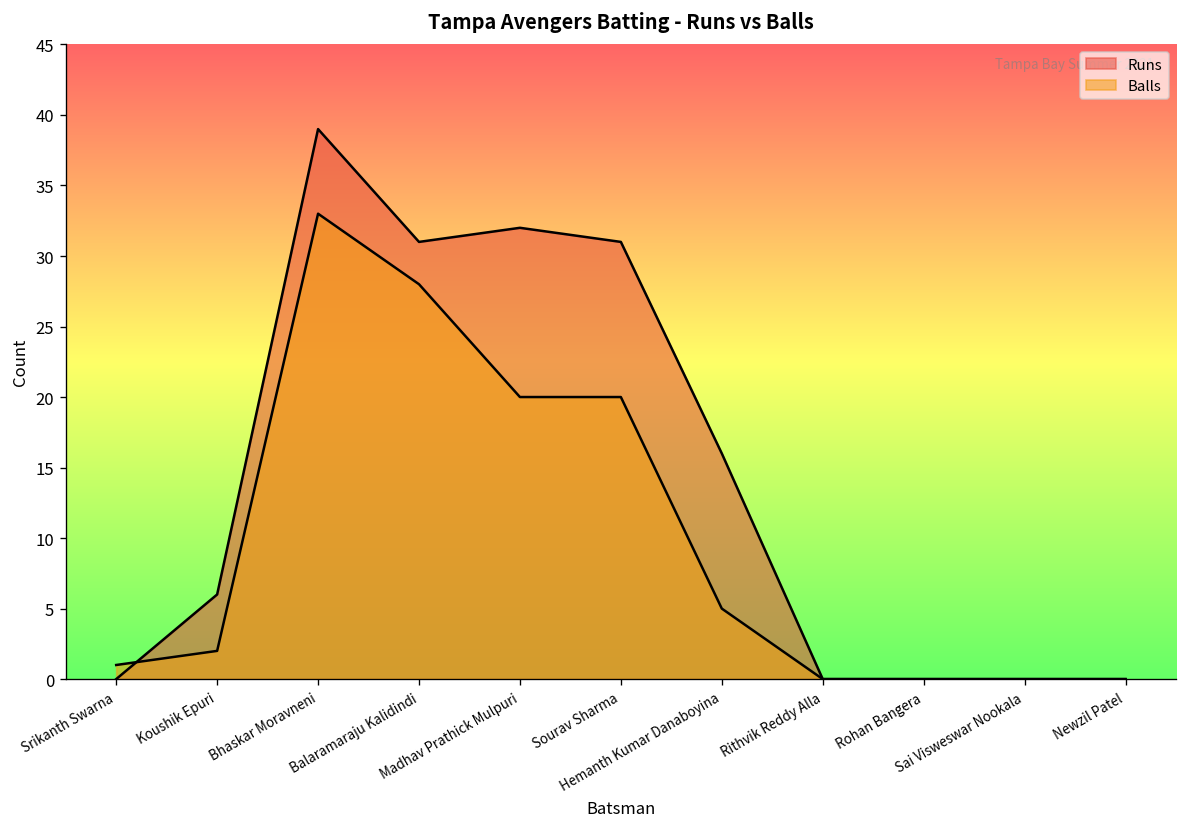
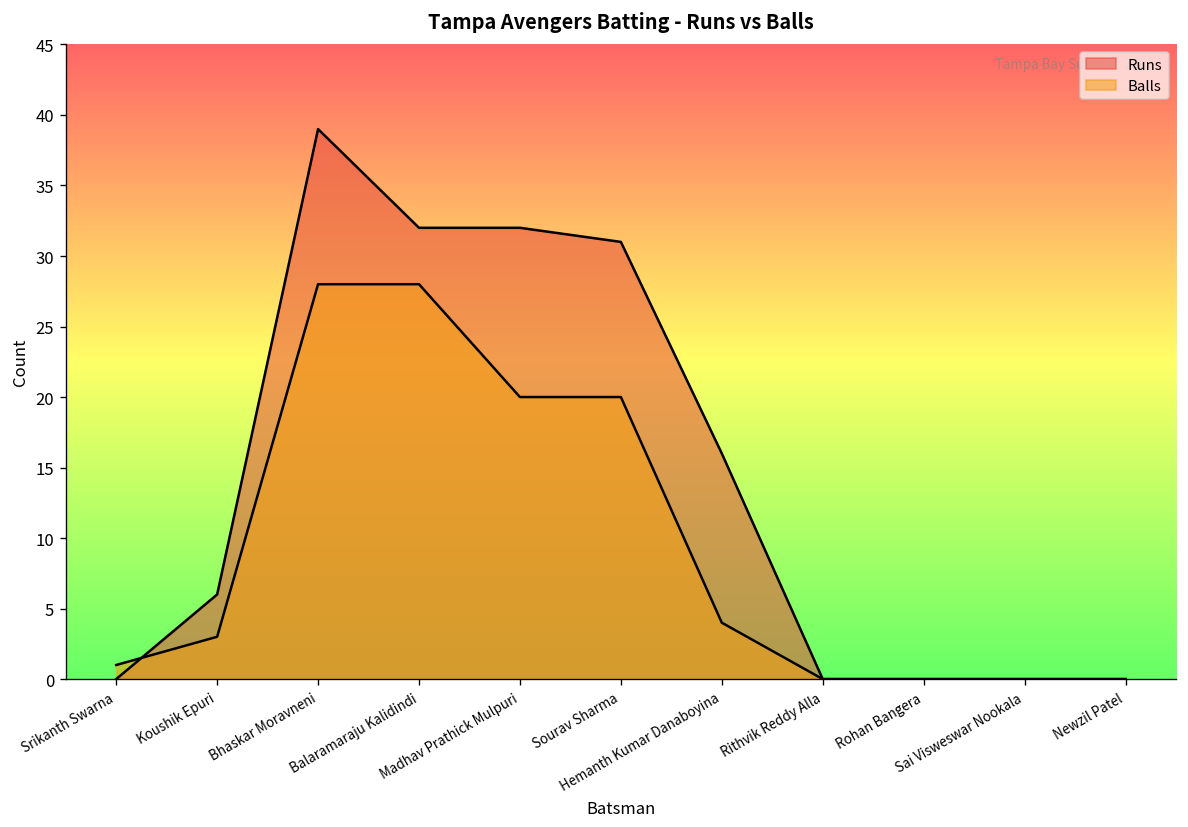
  {
    "Runs": {
      "Srikanth Swarna": 0,
      "Koushik Epuri": 6,
      "Bhaskar Moravneni": 39,
-     "Balaramaraju Kalidindi": 31,
+     "Balaramaraju Kalidindi": 32,
      "Madhav Prathick Mulpuri": 32,
      "Sourav Sharma": 31,
      "Hemanth Kumar Danaboyina": 16
    },
    "Balls": {
      "Srikanth Swarna": 1,
-     "Koushik Epuri": 2,
-     "Bhaskar Moravneni": 33,
+     "Koushik Epuri": 3,
+     "Bhaskar Moravneni": 28,
      "Balaramaraju Kalidindi": 28,
      "Madhav Prathick Mulpuri": 20,
      "Sourav Sharma": 20,
-     "Hemanth Kumar Danaboyina": 5
+     "Hemanth Kumar Danaboyina": 4
    }
  }
